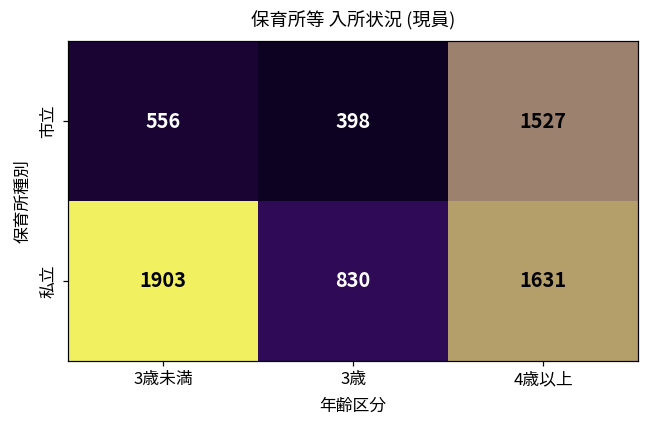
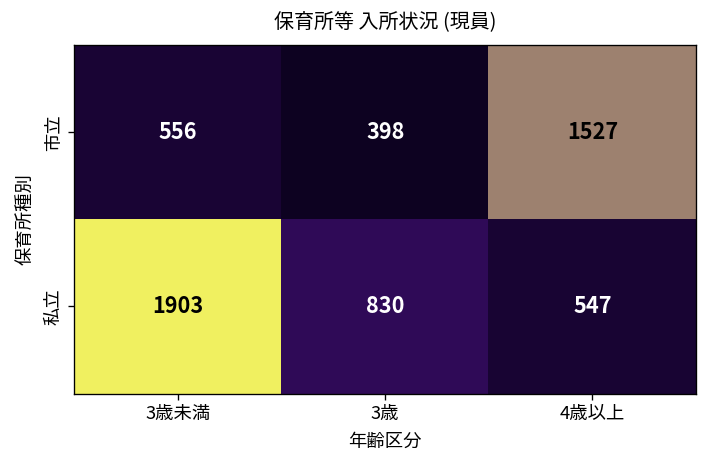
  {
    "市立": {
      "3歳未満": 556,
      "3歳": 398,
      "4歳以上": 1527
    },
    "私立": {
      "3歳未満": 1903,
      "3歳": 830,
-     "4歳以上": 1631
+     "4歳以上": 547
    }
  }
